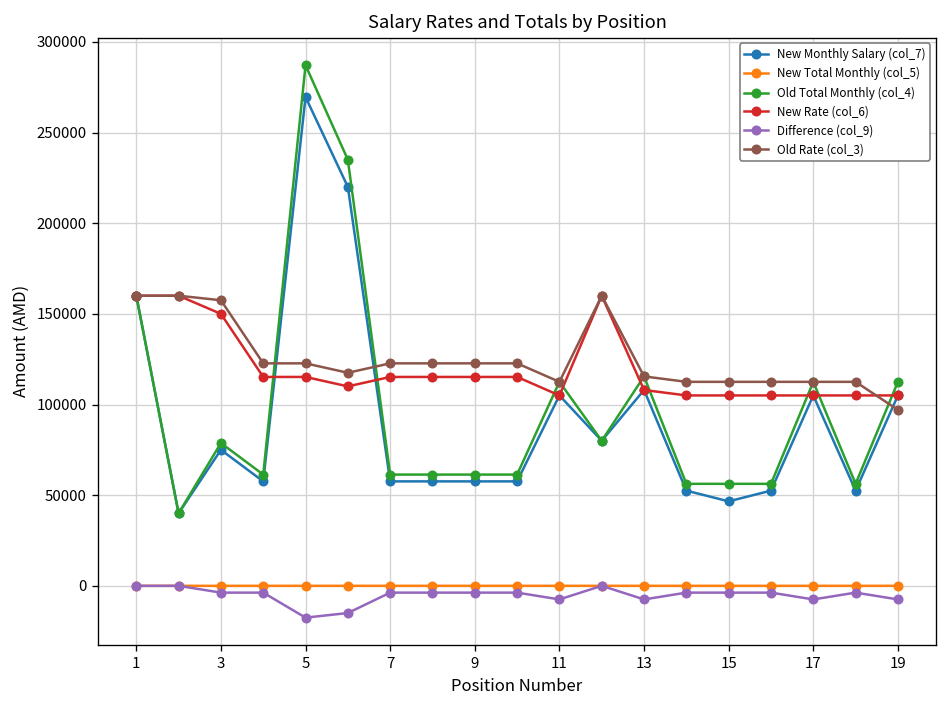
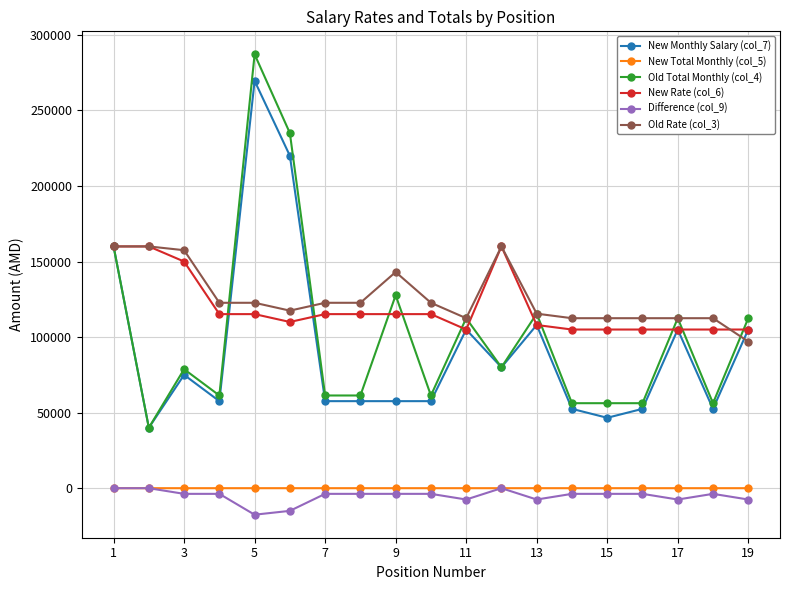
  {
    "New Monthly Salary (col_7)": {
      "3": 75000,
      "5": 270000,
      "7": 58000,
      "9": 58000,
      "15": 47000
    },
    "New Total Monthly (col_5)": {
      "3": 0,
      "5": 0,
      "7": 0,
      "9": 0,
      "11": 0,
      "13": 0,
      "15": 0,
      "17": 0,
      "19": 0
    },
    "Old Total Monthly (col_4)": {
      "3": 79000,
      "5": 287000,
      "7": 61000,
-     "9": 61000,
+     "9": 128000,
      "15": 56000,
      "19": 113000
    },
    "New Rate (col_6)": {
      "3": 150000,
      "5": 115000,
      "7": 115000,
      "9": 115000,
      "15": 105000
    },
    "Difference (col_9)": {
      "3": -4000,
      "5": -18000,
      "7": -4000,
      "9": -4000,
      "11": -8000,
      "13": -8000,
      "15": -4000,
      "17": -8000,
      "19": -8000
    },
    "Old Rate (col_3)": {
      "3": 158000,
      "5": 123000,
      "7": 123000,
-     "9": 123000,
+     "9": 143000,
      "15": 113000,
      "19": 97000
    }
  }
